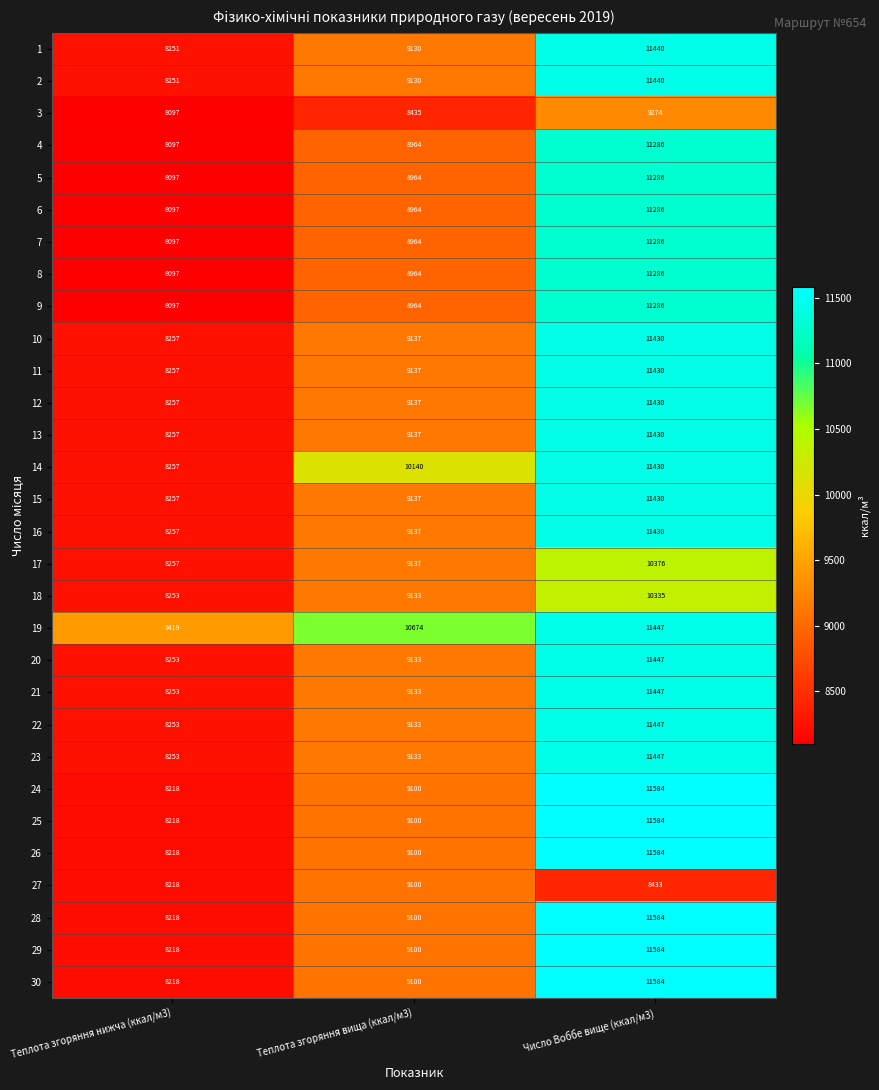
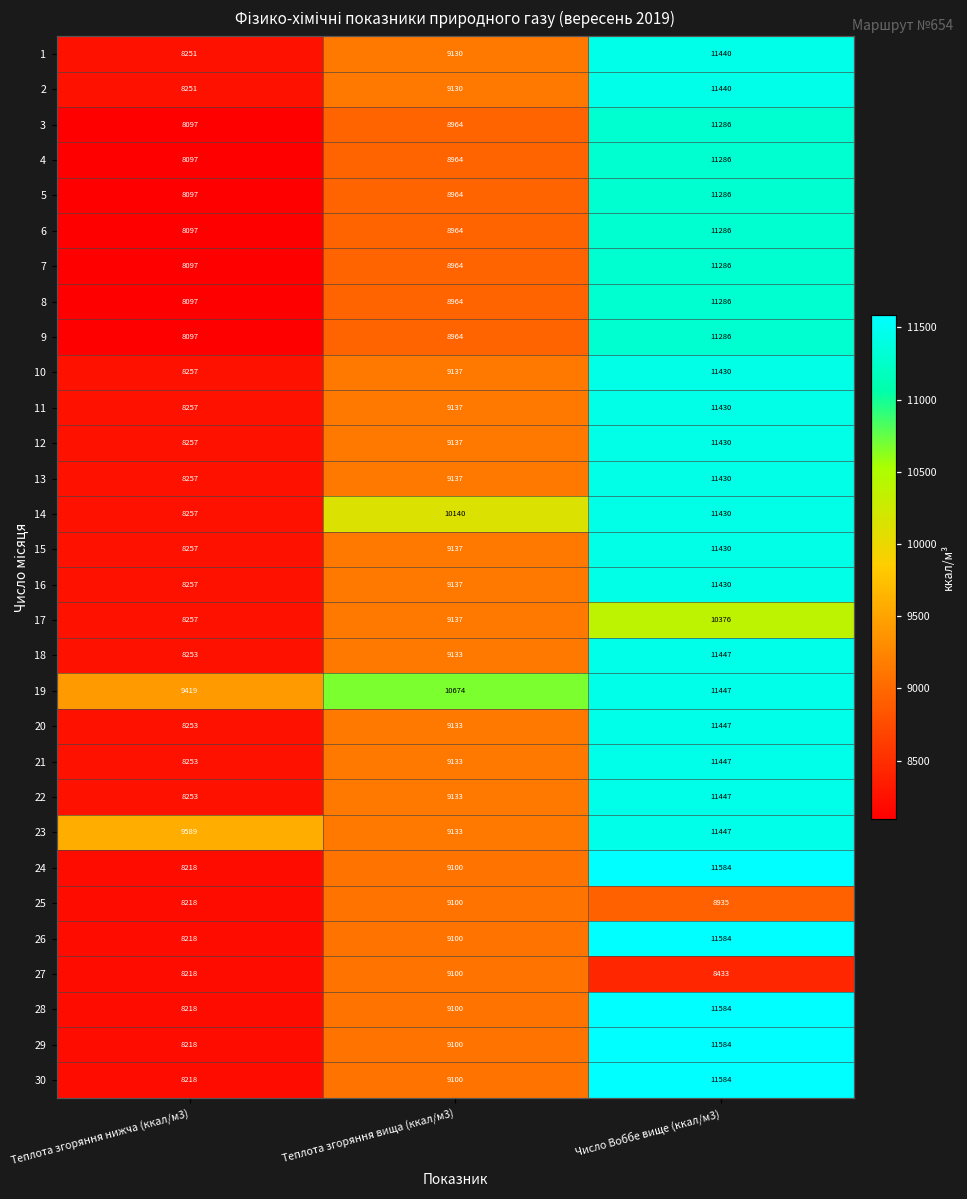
  {
    "1": {
      "Теплота згоряння нижча (ккал/м3)": 8251,
      "Теплота згоряння вища (ккал/м3)": 9130,
      "Число Воббе вище (ккал/м3)": 11440
    },
    "2": {
      "Теплота згоряння нижча (ккал/м3)": 8251,
      "Теплота згоряння вища (ккал/м3)": 9130,
      "Число Воббе вище (ккал/м3)": 11440
    },
    "3": {
      "Теплота згоряння нижча (ккал/м3)": 8097,
-     "Теплота згоряння вища (ккал/м3)": 8435,
-     "Число Воббе вище (ккал/м3)": 9274
+     "Теплота згоряння вища (ккал/м3)": 8964,
+     "Число Воббе вище (ккал/м3)": 11286
    },
    "4": {
      "Теплота згоряння нижча (ккал/м3)": 8097,
      "Теплота згоряння вища (ккал/м3)": 8964,
      "Число Воббе вище (ккал/м3)": 11286
    },
    "5": {
      "Теплота згоряння нижча (ккал/м3)": 8097,
      "Теплота згоряння вища (ккал/м3)": 8964,
      "Число Воббе вище (ккал/м3)": 11286
    },
    "6": {
      "Теплота згоряння нижча (ккал/м3)": 8097,
      "Теплота згоряння вища (ккал/м3)": 8964,
      "Число Воббе вище (ккал/м3)": 11286
    },
    "7": {
      "Теплота згоряння нижча (ккал/м3)": 8097,
      "Теплота згоряння вища (ккал/м3)": 8964,
      "Число Воббе вище (ккал/м3)": 11286
    },
    "8": {
      "Теплота згоряння нижча (ккал/м3)": 8097,
      "Теплота згоряння вища (ккал/м3)": 8964,
      "Число Воббе вище (ккал/м3)": 11286
    },
    "9": {
      "Теплота згоряння нижча (ккал/м3)": 8097,
      "Теплота згоряння вища (ккал/м3)": 8964,
      "Число Воббе вище (ккал/м3)": 11286
    },
    "10": {
      "Теплота згоряння нижча (ккал/м3)": 8257,
      "Теплота згоряння вища (ккал/м3)": 9137,
      "Число Воббе вище (ккал/м3)": 11430
    },
    "11": {
      "Теплота згоряння нижча (ккал/м3)": 8257,
      "Теплота згоряння вища (ккал/м3)": 9137,
      "Число Воббе вище (ккал/м3)": 11430
    },
    "12": {
      "Теплота згоряння нижча (ккал/м3)": 8257,
      "Теплота згоряння вища (ккал/м3)": 9137,
      "Число Воббе вище (ккал/м3)": 11430
    },
    "13": {
      "Теплота згоряння нижча (ккал/м3)": 8257,
      "Теплота згоряння вища (ккал/м3)": 9137,
      "Число Воббе вище (ккал/м3)": 11430
    },
    "14": {
      "Теплота згоряння нижча (ккал/м3)": 8257,
      "Теплота згоряння вища (ккал/м3)": 10140,
      "Число Воббе вище (ккал/м3)": 11430
    },
    "15": {
      "Теплота згоряння нижча (ккал/м3)": 8257,
      "Теплота згоряння вища (ккал/м3)": 9137,
      "Число Воббе вище (ккал/м3)": 11430
    },
    "16": {
      "Теплота згоряння нижча (ккал/м3)": 8257,
      "Теплота згоряння вища (ккал/м3)": 9137,
      "Число Воббе вище (ккал/м3)": 11430
    },
    "17": {
      "Теплота згоряння нижча (ккал/м3)": 8257,
      "Теплота згоряння вища (ккал/м3)": 9137,
      "Число Воббе вище (ккал/м3)": 10376
    },
    "18": {
      "Теплота згоряння нижча (ккал/м3)": 8253,
      "Теплота згоряння вища (ккал/м3)": 9133,
-     "Число Воббе вище (ккал/м3)": 10335
+     "Число Воббе вище (ккал/м3)": 11447
    },
    "19": {
      "Теплота згоряння нижча (ккал/м3)": 9419,
      "Теплота згоряння вища (ккал/м3)": 10674,
      "Число Воббе вище (ккал/м3)": 11447
    },
    "20": {
      "Теплота згоряння нижча (ккал/м3)": 8253,
      "Теплота згоряння вища (ккал/м3)": 9133,
      "Число Воббе вище (ккал/м3)": 11447
    },
    "21": {
      "Теплота згоряння нижча (ккал/м3)": 8253,
      "Теплота згоряння вища (ккал/м3)": 9133,
      "Число Воббе вище (ккал/м3)": 11447
    },
    "22": {
      "Теплота згоряння нижча (ккал/м3)": 8253,
      "Теплота згоряння вища (ккал/м3)": 9133,
      "Число Воббе вище (ккал/м3)": 11447
    },
    "23": {
-     "Теплота згоряння нижча (ккал/м3)": 8253,
+     "Теплота згоряння нижча (ккал/м3)": 9589,
      "Теплота згоряння вища (ккал/м3)": 9133,
      "Число Воббе вище (ккал/м3)": 11447
    },
    "24": {
      "Теплота згоряння нижча (ккал/м3)": 8218,
      "Теплота згоряння вища (ккал/м3)": 9100,
      "Число Воббе вище (ккал/м3)": 11584
    },
    "25": {
      "Теплота згоряння нижча (ккал/м3)": 8218,
      "Теплота згоряння вища (ккал/м3)": 9100,
-     "Число Воббе вище (ккал/м3)": 11584
+     "Число Воббе вище (ккал/м3)": 8935
    },
    "26": {
      "Теплота згоряння нижча (ккал/м3)": 8218,
      "Теплота згоряння вища (ккал/м3)": 9100,
      "Число Воббе вище (ккал/м3)": 11584
    },
    "27": {
      "Теплота згоряння нижча (ккал/м3)": 8218,
      "Теплота згоряння вища (ккал/м3)": 9100,
      "Число Воббе вище (ккал/м3)": 8433
    },
    "28": {
      "Теплота згоряння нижча (ккал/м3)": 8218,
      "Теплота згоряння вища (ккал/м3)": 9100,
      "Число Воббе вище (ккал/м3)": 11584
    },
    "29": {
      "Теплота згоряння нижча (ккал/м3)": 8218,
      "Теплота згоряння вища (ккал/м3)": 9100,
      "Число Воббе вище (ккал/м3)": 11584
    },
    "30": {
      "Теплота згоряння нижча (ккал/м3)": 8218,
      "Теплота згоряння вища (ккал/м3)": 9100,
      "Число Воббе вище (ккал/м3)": 11584
    }
  }
